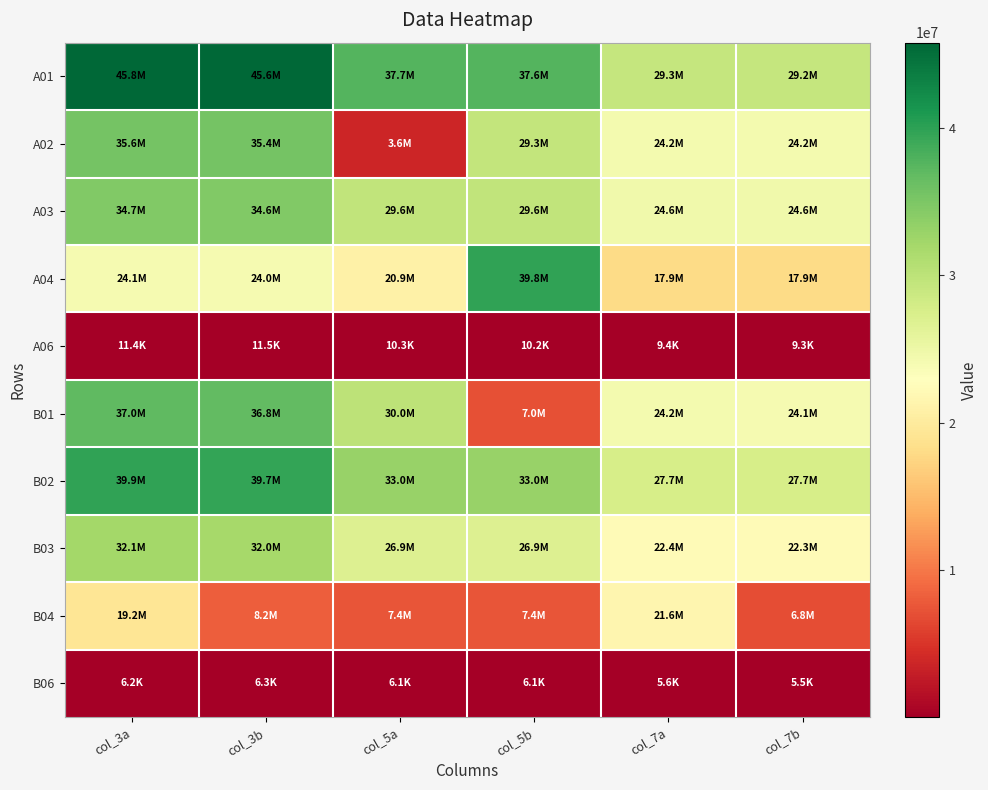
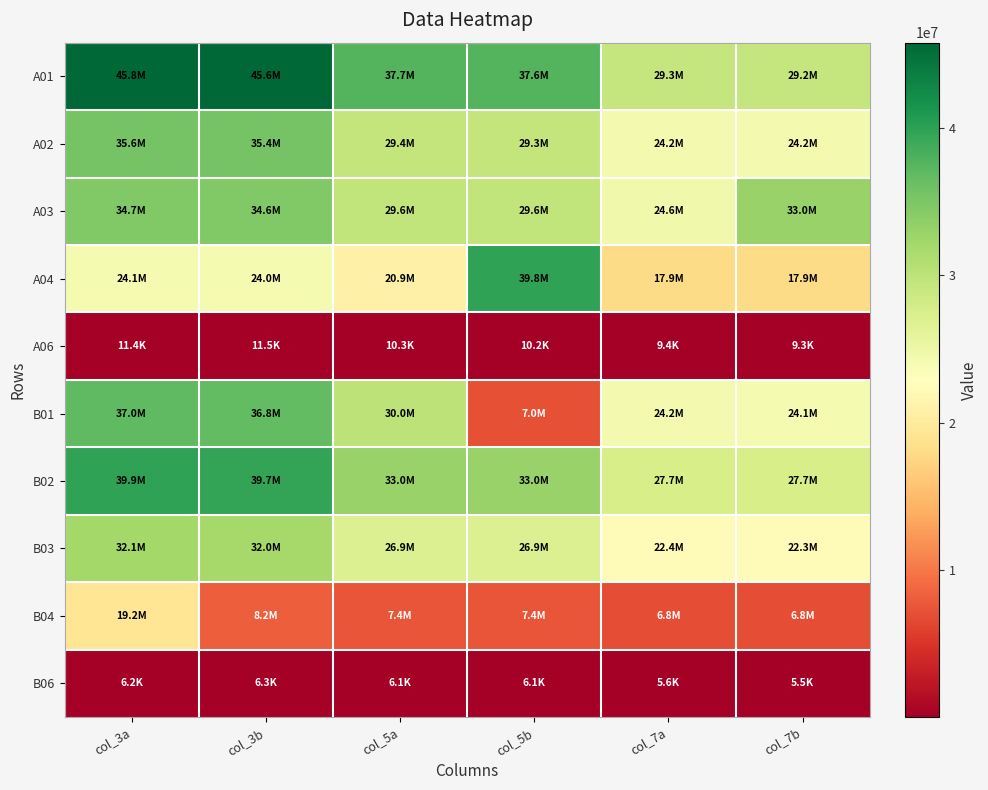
  {
    "A01": {
      "col_3a": "45.8M",
      "col_3b": "45.6M",
      "col_5a": "37.7M",
      "col_5b": "37.6M",
      "col_7a": "29.3M",
      "col_7b": "29.2M"
    },
    "A02": {
      "col_3a": "35.6M",
      "col_3b": "35.4M",
-     "col_5a": "3.6M",
+     "col_5a": "29.4M",
      "col_5b": "29.3M",
      "col_7a": "24.2M",
      "col_7b": "24.2M"
    },
    "A03": {
      "col_3a": "34.7M",
      "col_3b": "34.6M",
      "col_5a": "29.6M",
      "col_5b": "29.6M",
      "col_7a": "24.6M",
-     "col_7b": "24.6M"
+     "col_7b": "33.0M"
    },
    "A04": {
      "col_3a": "24.1M",
      "col_3b": "24.0M",
      "col_5a": "20.9M",
      "col_5b": "39.8M",
      "col_7a": "17.9M",
      "col_7b": "17.9M"
    },
    "A06": {
      "col_3a": "11.4K",
      "col_3b": "11.5K",
      "col_5a": "10.3K",
      "col_5b": "10.2K",
      "col_7a": "9.4K",
      "col_7b": "9.3K"
    },
    "B01": {
      "col_3a": "37.0M",
      "col_3b": "36.8M",
      "col_5a": "30.0M",
      "col_5b": "7.0M",
      "col_7a": "24.2M",
      "col_7b": "24.1M"
    },
    "B02": {
      "col_3a": "39.9M",
      "col_3b": "39.7M",
      "col_5a": "33.0M",
      "col_5b": "33.0M",
      "col_7a": "27.7M",
      "col_7b": "27.7M"
    },
    "B03": {
      "col_3a": "32.1M",
      "col_3b": "32.0M",
      "col_5a": "26.9M",
      "col_5b": "26.9M",
      "col_7a": "22.4M",
      "col_7b": "22.3M"
    },
    "B04": {
      "col_3a": "19.2M",
      "col_3b": "8.2M",
      "col_5a": "7.4M",
      "col_5b": "7.4M",
-     "col_7a": "21.6M",
+     "col_7a": "6.8M",
      "col_7b": "6.8M"
    },
    "B06": {
      "col_3a": "6.2K",
      "col_3b": "6.3K",
      "col_5a": "6.1K",
      "col_5b": "6.1K",
      "col_7a": "5.6K",
      "col_7b": "5.5K"
    }
  }
